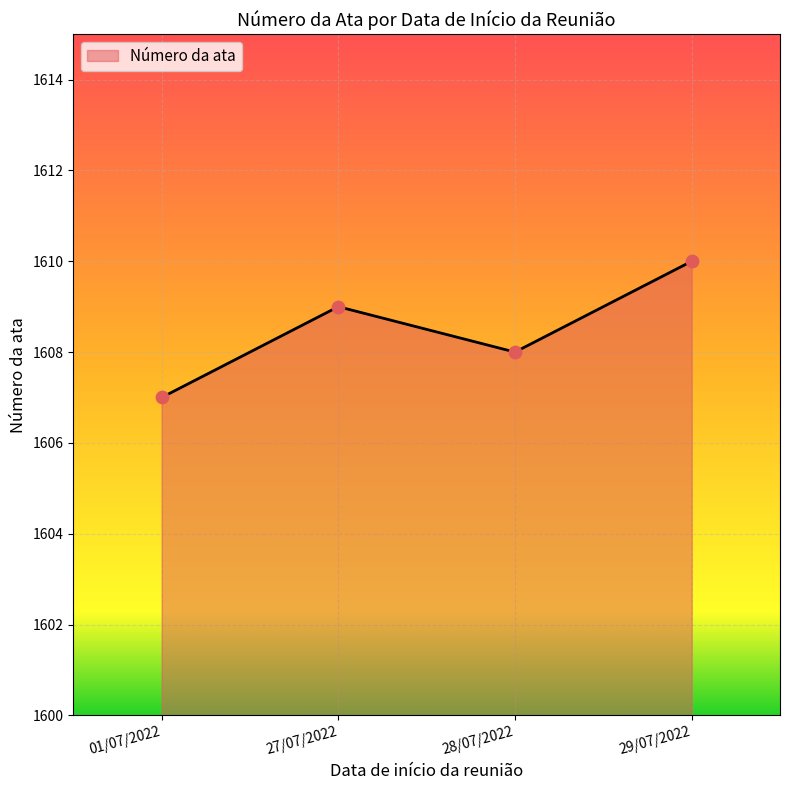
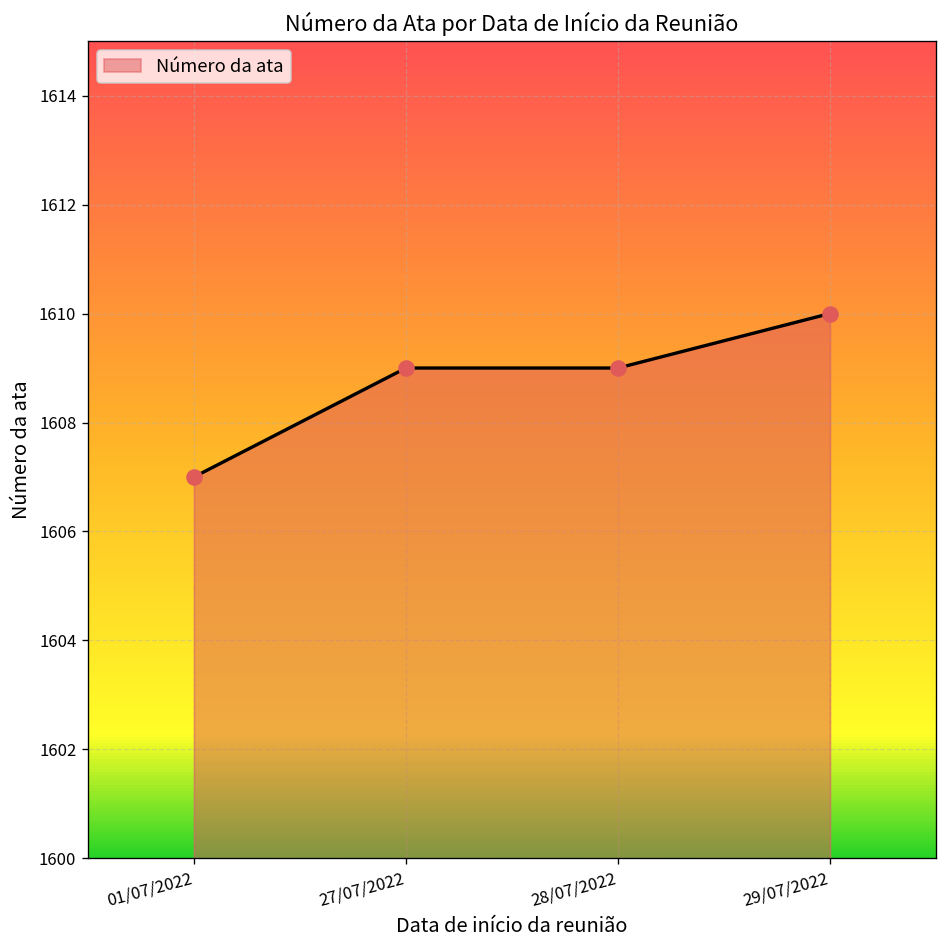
  {
    "01/07/2022": 1607,
    "27/07/2022": 1609,
-   "28/07/2022": 1608,
+   "28/07/2022": 1609,
    "29/07/2022": 1610
  }
